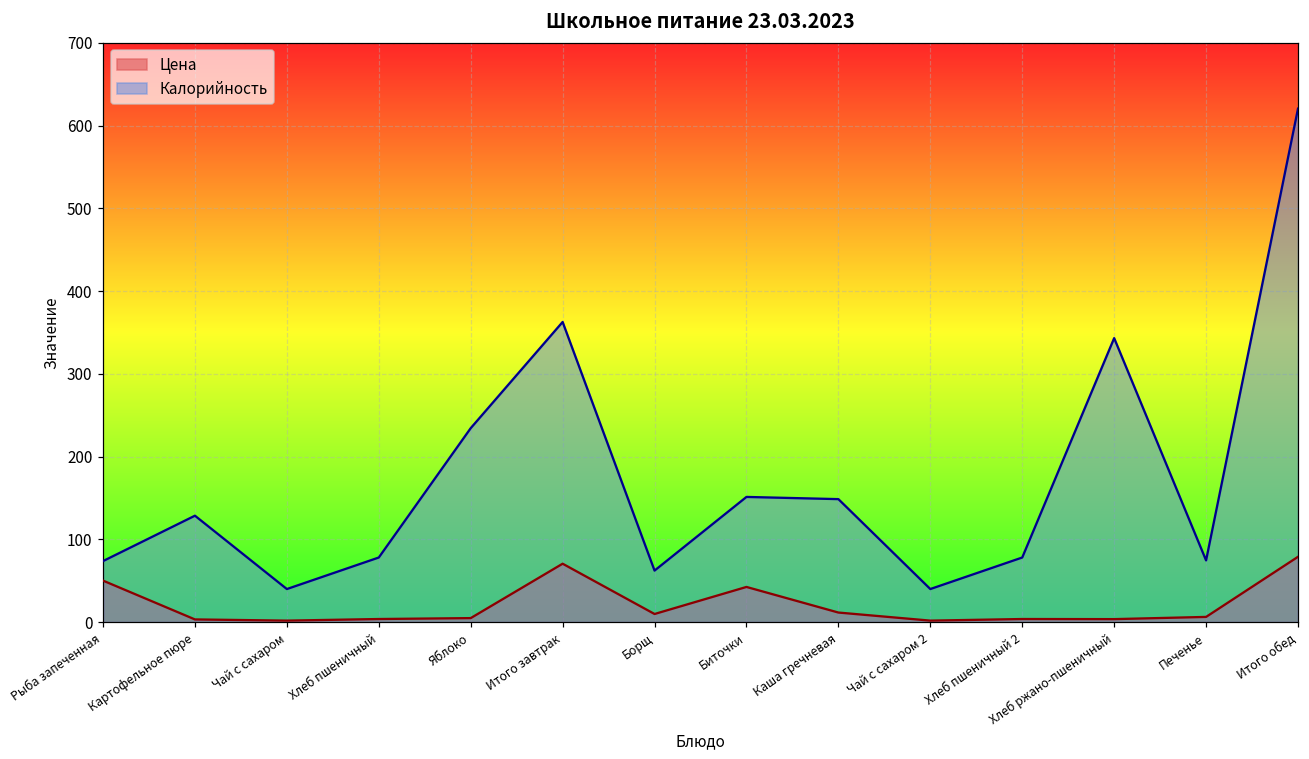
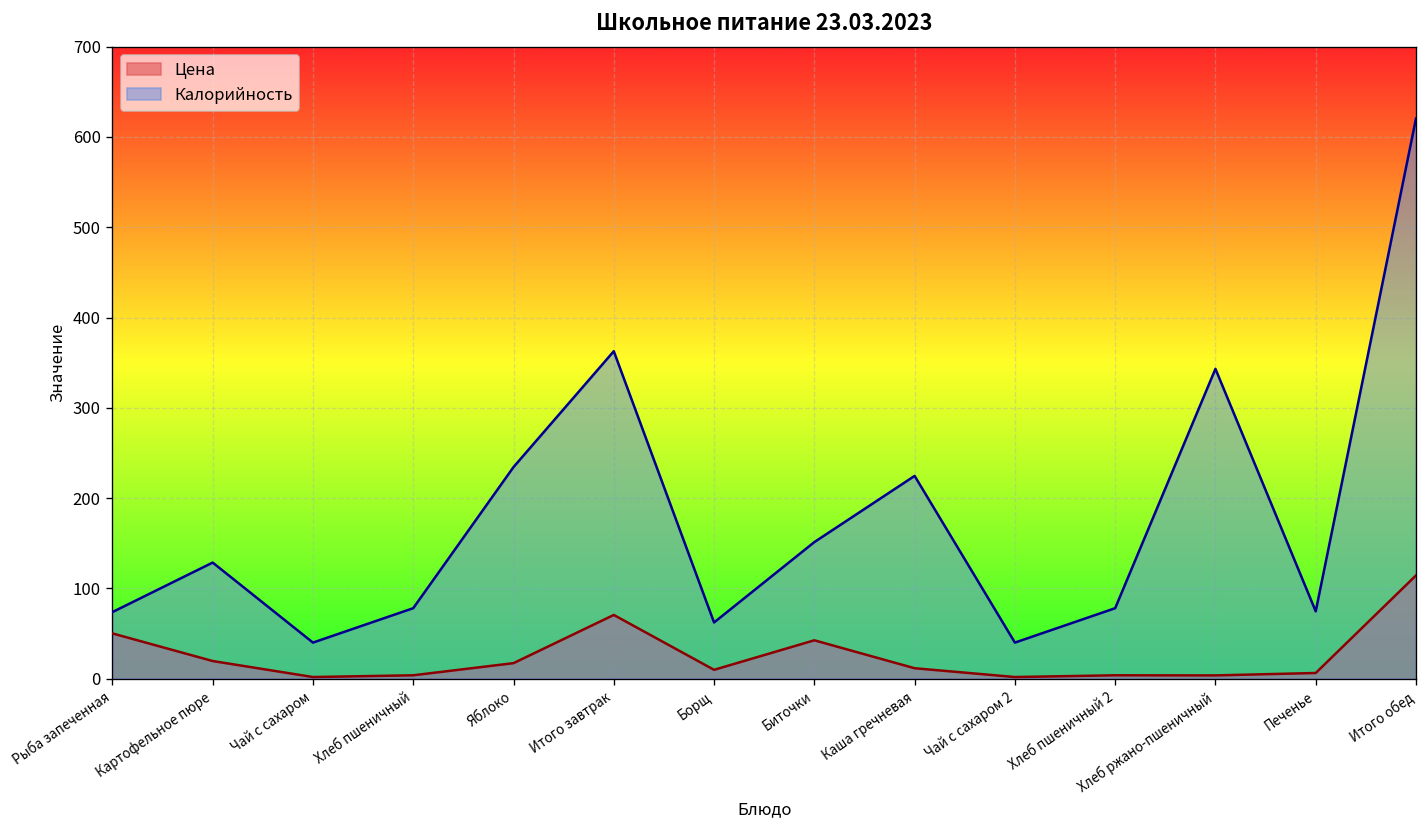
  {
    "Цена": {
      "Рыба запеченная": 50,
-     "Картофельное пюре": 0,
+     "Картофельное пюре": 20,
      "Чай с сахаром": 0,
      "Хлеб пшеничный": 0,
-     "Яблоко": 0,
+     "Яблоко": 20,
      "Итого завтрак": 70,
      "Борщ": 10,
      "Биточки": 40,
      "Каша гречневая": 10,
      "Чай с сахаром 2": 0,
      "Хлеб пшеничный 2": 0,
      "Хлеб ржано-пшеничный": 0,
      "Печенье": 10,
-     "Итого обед": 80
+     "Итого обед": 110
    },
    "Калорийность": {
      "Рыба запеченная": 70,
      "Картофельное пюре": 130,
      "Чай с сахаром": 40,
      "Хлеб пшеничный": 80,
      "Яблоко": 230,
      "Итого завтрак": 360,
      "Борщ": 60,
      "Биточки": 150,
-     "Каша гречневая": 150,
+     "Каша гречневая": 220,
      "Чай с сахаром 2": 40,
      "Хлеб пшеничный 2": 80,
      "Хлеб ржано-пшеничный": 340,
      "Печенье": 70,
      "Итого обед": 620
    }
  }
